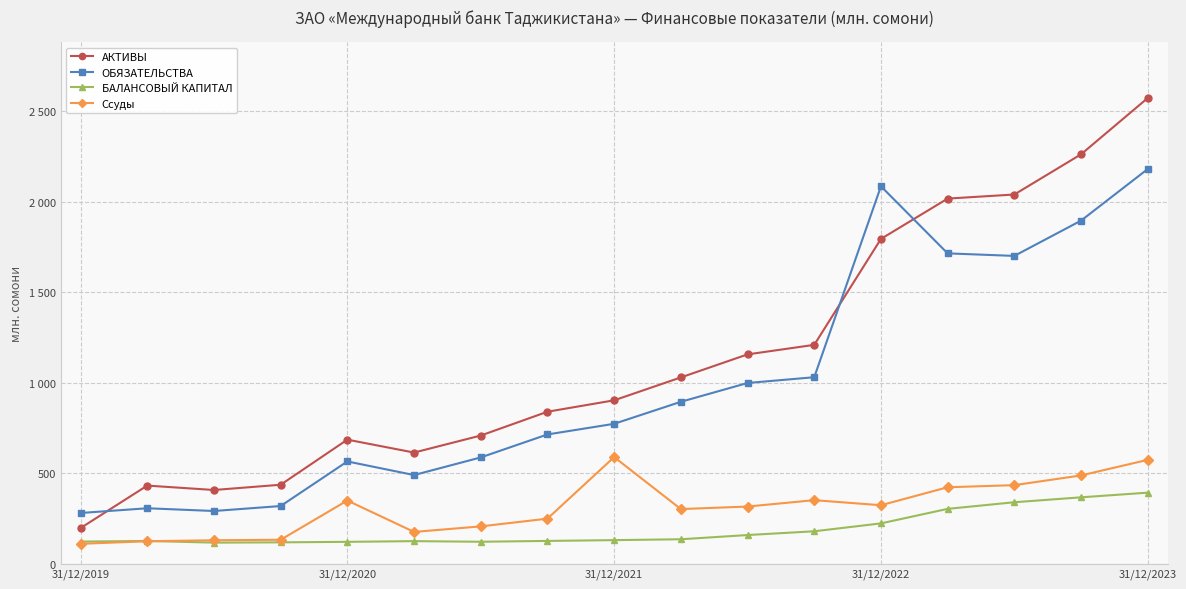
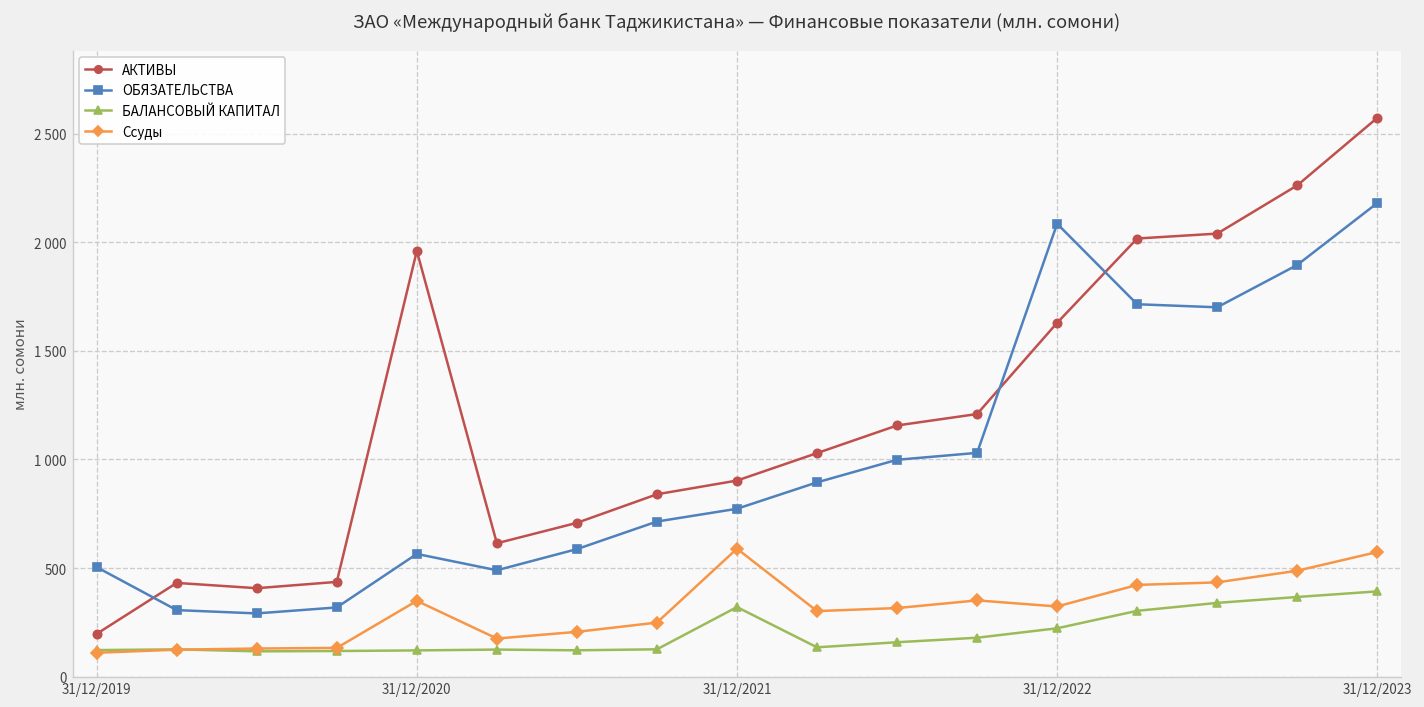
  {
    "АКТИВЫ": {
      "31/12/2019": 200,
-     "31/12/2020": 690,
+     "31/12/2020": 1960,
      "31/12/2021": 900,
-     "31/12/2022": 1790,
+     "31/12/2022": 1630,
      "31/12/2023": 2570
    },
    "ОБЯЗАТЕЛЬСТВА": {
-     "31/12/2019": 280,
+     "31/12/2019": 500,
      "31/12/2020": 560,
      "31/12/2021": 770,
      "31/12/2022": 2090,
      "31/12/2023": 2180
    },
    "БАЛАНСОВЫЙ КАПИТАЛ": {
      "31/12/2020": 120,
-     "31/12/2021": 130,
+     "31/12/2021": 320,
      "31/12/2022": 220,
      "31/12/2023": 390
    },
    "Ссуды": {
      "31/12/2020": 350,
      "31/12/2021": 590,
      "31/12/2022": 320,
      "31/12/2023": 570
    }
  }
